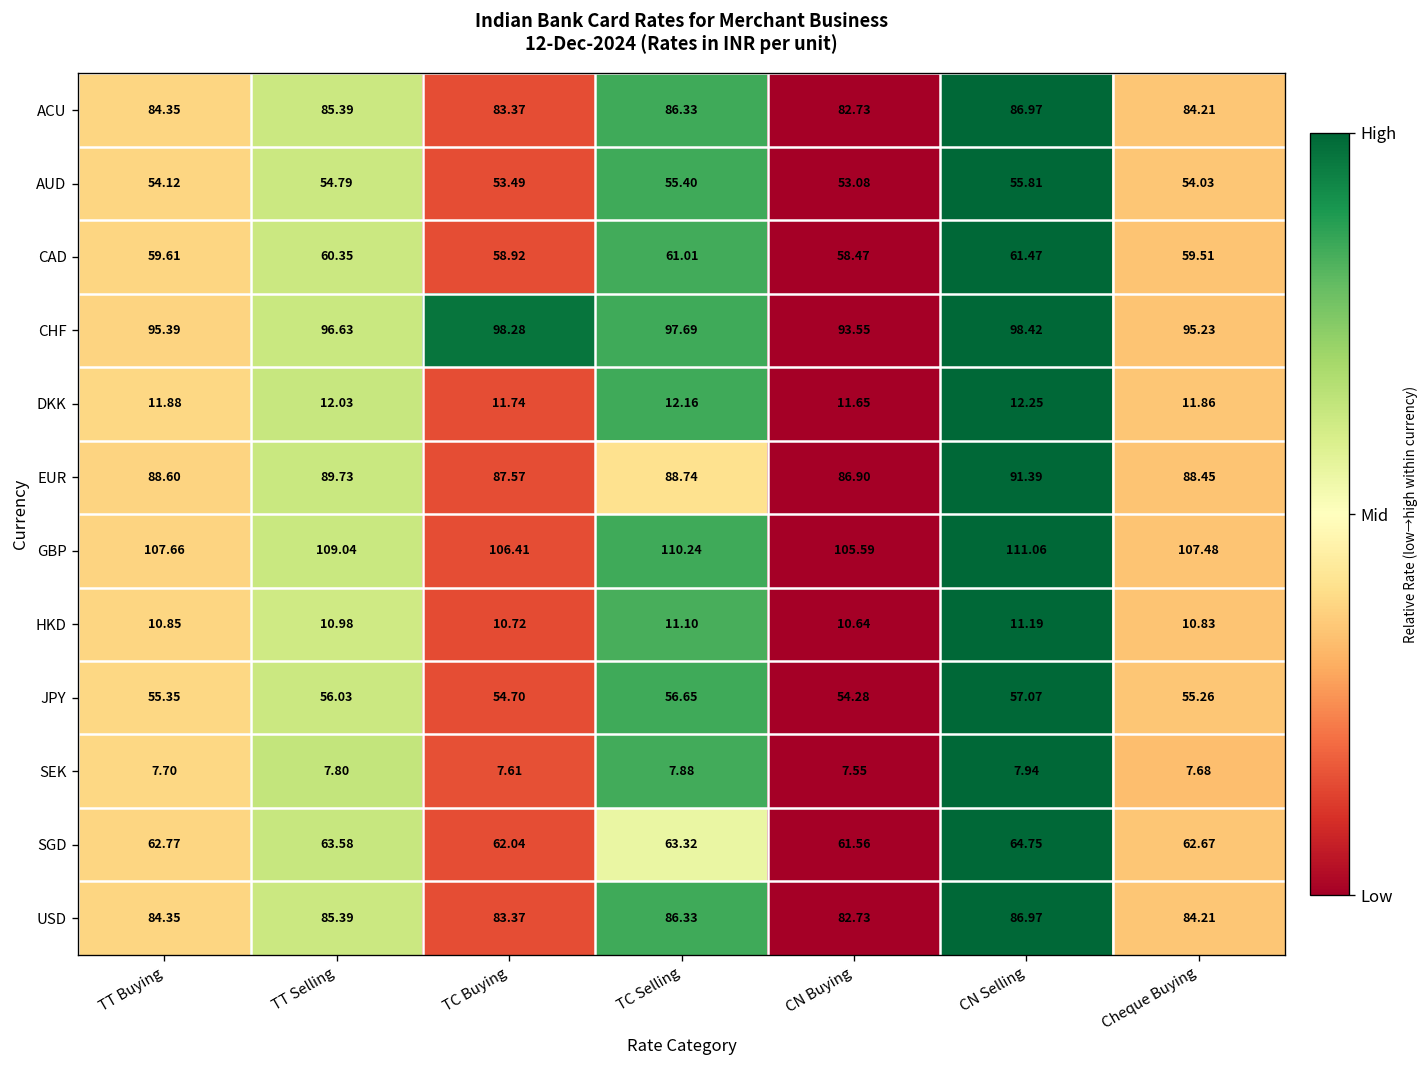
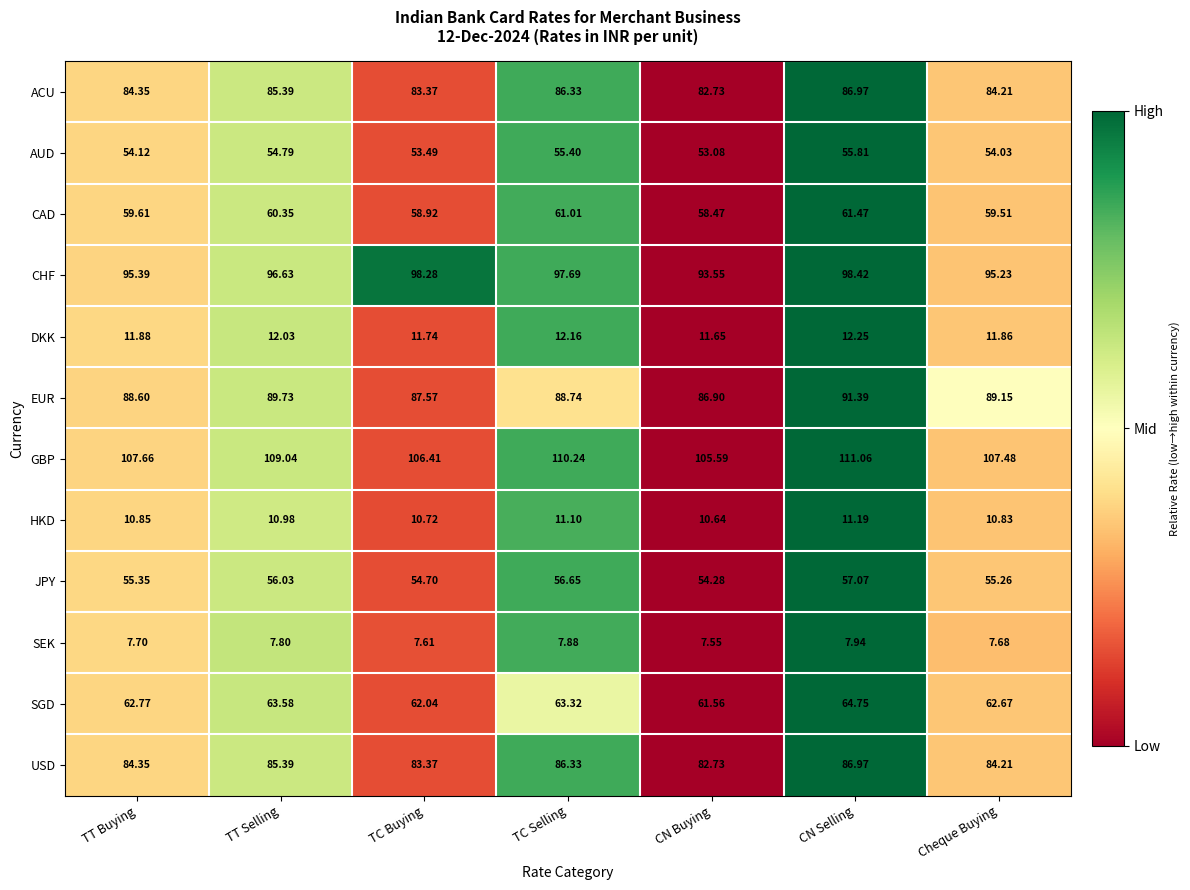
  {
    "ACU": {
      "TT Buying": 84.35,
      "TT Selling": 85.39,
      "TC Buying": 83.37,
      "TC Selling": 86.33,
      "CN Buying": 82.73,
      "CN Selling": 86.97,
      "Cheque Buying": 84.21
    },
    "AUD": {
      "TT Buying": 54.12,
      "TT Selling": 54.79,
      "TC Buying": 53.49,
      "TC Selling": 55.40,
      "CN Buying": 53.08,
      "CN Selling": 55.81,
      "Cheque Buying": 54.03
    },
    "CAD": {
      "TT Buying": 59.61,
      "TT Selling": 60.35,
      "TC Buying": 58.92,
      "TC Selling": 61.01,
      "CN Buying": 58.47,
      "CN Selling": 61.47,
      "Cheque Buying": 59.51
    },
    "CHF": {
      "TT Buying": 95.39,
      "TT Selling": 96.63,
      "TC Buying": 98.28,
      "TC Selling": 97.69,
      "CN Buying": 93.55,
      "CN Selling": 98.42,
      "Cheque Buying": 95.23
    },
    "DKK": {
      "TT Buying": 11.88,
      "TT Selling": 12.03,
      "TC Buying": 11.74,
      "TC Selling": 12.16,
      "CN Buying": 11.65,
      "CN Selling": 12.25,
      "Cheque Buying": 11.86
    },
    "EUR": {
      "TT Buying": 88.60,
      "TT Selling": 89.73,
      "TC Buying": 87.57,
      "TC Selling": 88.74,
      "CN Buying": 86.90,
      "CN Selling": 91.39,
-     "Cheque Buying": 88.45
+     "Cheque Buying": 89.15
    },
    "GBP": {
      "TT Buying": 107.66,
      "TT Selling": 109.04,
      "TC Buying": 106.41,
      "TC Selling": 110.24,
      "CN Buying": 105.59,
      "CN Selling": 111.06,
      "Cheque Buying": 107.48
    },
    "HKD": {
      "TT Buying": 10.85,
      "TT Selling": 10.98,
      "TC Buying": 10.72,
      "TC Selling": 11.10,
      "CN Buying": 10.64,
      "CN Selling": 11.19,
      "Cheque Buying": 10.83
    },
    "JPY": {
      "TT Buying": 55.35,
      "TT Selling": 56.03,
      "TC Buying": 54.70,
      "TC Selling": 56.65,
      "CN Buying": 54.28,
      "CN Selling": 57.07,
      "Cheque Buying": 55.26
    },
    "SEK": {
      "TT Buying": 7.70,
      "TT Selling": 7.80,
      "TC Buying": 7.61,
      "TC Selling": 7.88,
      "CN Buying": 7.55,
      "CN Selling": 7.94,
      "Cheque Buying": 7.68
    },
    "SGD": {
      "TT Buying": 62.77,
      "TT Selling": 63.58,
      "TC Buying": 62.04,
      "TC Selling": 63.32,
      "CN Buying": 61.56,
      "CN Selling": 64.75,
      "Cheque Buying": 62.67
    },
    "USD": {
      "TT Buying": 84.35,
      "TT Selling": 85.39,
      "TC Buying": 83.37,
      "TC Selling": 86.33,
      "CN Buying": 82.73,
      "CN Selling": 86.97,
      "Cheque Buying": 84.21
    }
  }
